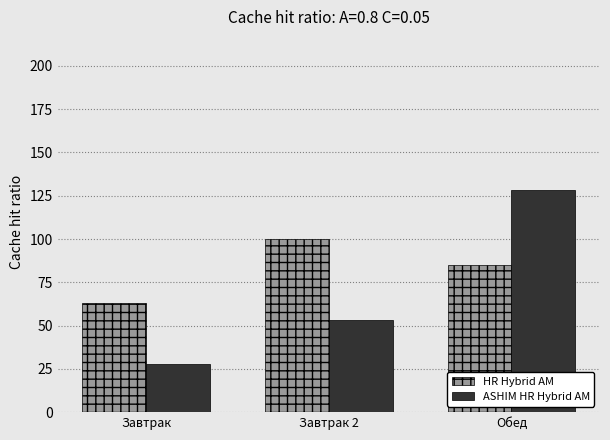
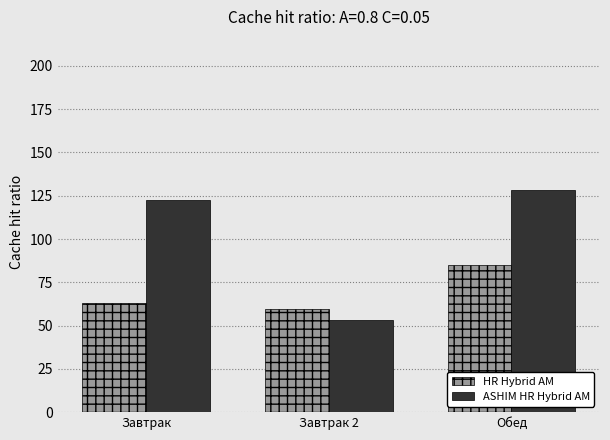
  {
    "HR Hybrid AM": {
      "Завтрак": 63,
-     "Завтрак 2": 100,
+     "Завтрак 2": 60,
      "Обед": 85
    },
    "ASHIM HR Hybrid AM": {
-     "Завтрак": 28,
+     "Завтрак": 123,
      "Завтрак 2": 53,
      "Обед": 129
    }
  }
